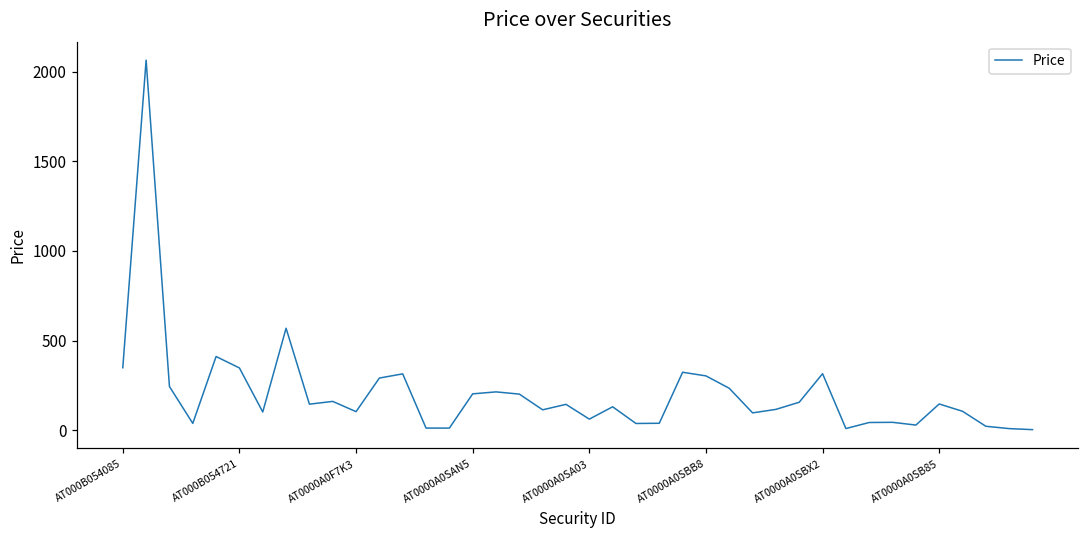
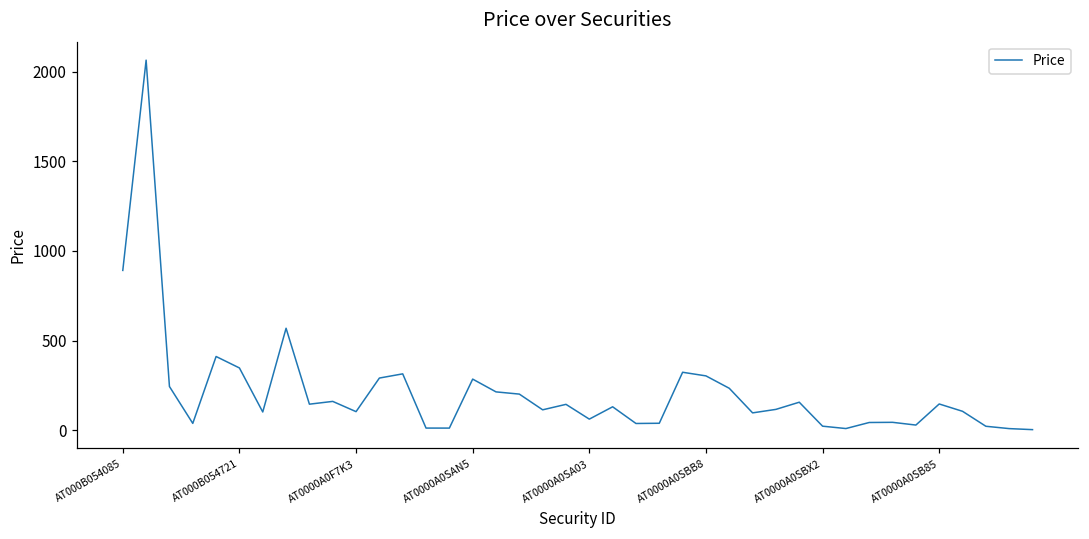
  {
-   "AT000B054085": 350,
+   "AT000B054085": 890,
    "AT000B054721": 350,
    "AT0000A0F7K3": 100,
-   "AT0000A0SAN5": 200,
+   "AT0000A0SAN5": 290,
    "AT0000A0SA03": 60,
    "AT0000A0SBB8": 300,
-   "AT0000A0SBX2": 320,
+   "AT0000A0SBX2": 20,
    "AT0000A0SB85": 150
  }
